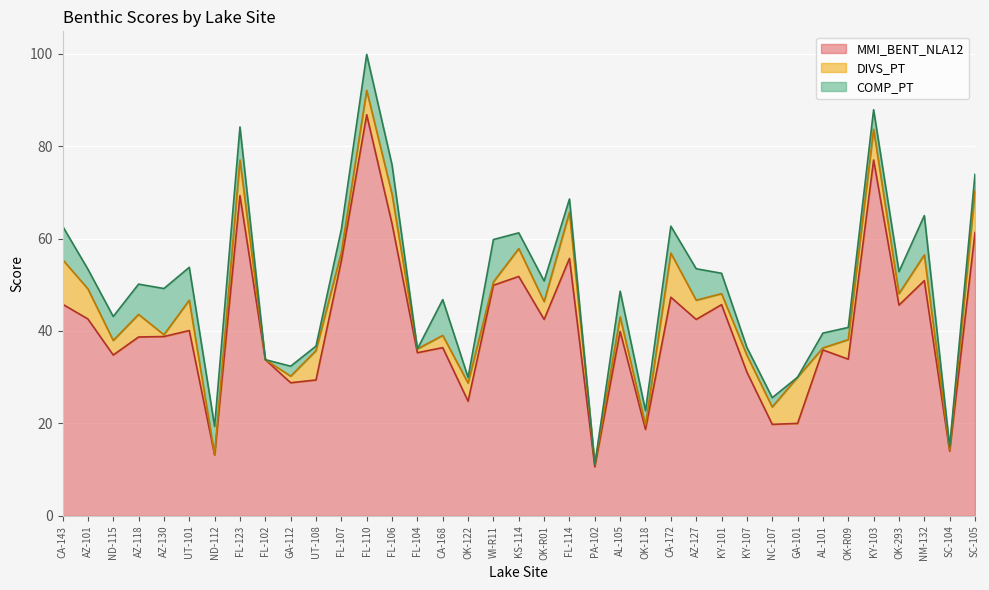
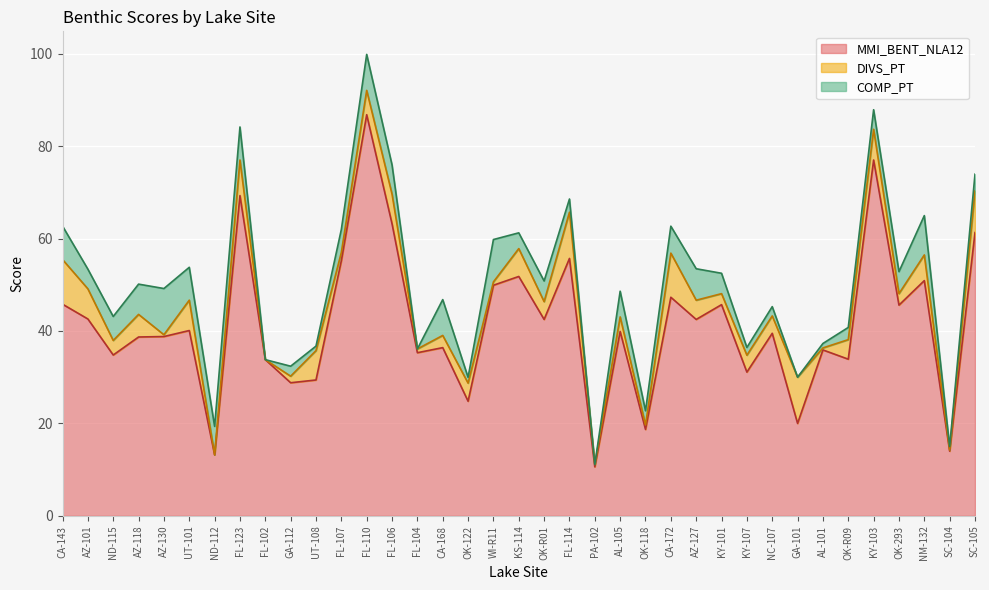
  {
    "MMI_BENT_NLA12": {
      "CA-143": 46,
      "AZ-101": 43,
      "ND-115": 35,
      "AZ-118": 39,
      "UT-101": 40,
      "FL-123": 69,
      "GA-112": 29,
      "UT-108": 29,
      "FL-107": 55,
      "FL-110": 87,
      "FL-106": 63,
      "FL-104": 35,
      "CA-168": 36,
      "OK-122": 25,
      "WI-R11": 50,
      "KS-114": 52,
      "OK-R01": 43,
      "FL-114": 56,
      "AL-105": 40,
      "OK-118": 19,
      "CA-172": 47,
      "AZ-127": 43,
      "KY-101": 46,
      "KY-107": 31,
-     "NC-107": 20,
+     "NC-107": 40,
      "GA-101": 20,
      "OK-R09": 34,
      "KY-103": 77,
      "OK-293": 46,
      "NM-132": 51,
      "SC-105": 61
    },
    "DIVS_PT": {
      "CA-143": 10,
      "AZ-101": 7,
      "ND-115": 3,
      "AZ-118": 5,
      "UT-101": 7,
      "FL-123": 8,
      "GA-112": 1,
      "UT-108": 6,
      "FL-107": 2,
      "FL-110": 5,
      "FL-106": 6,
      "CA-168": 3,
      "OK-122": 4,
      "WI-R11": 1,
      "KS-114": 6,
      "OK-R01": 4,
      "FL-114": 10,
      "AL-105": 3,
      "OK-118": 1,
      "CA-172": 10,
      "AZ-127": 4,
      "KY-101": 2,
      "KY-107": 4,
      "NC-107": 4,
      "OK-R09": 4,
      "KY-103": 7,
      "OK-293": 2,
      "NM-132": 6,
      "SC-105": 9
    },
    "COMP_PT": {
      "CA-143": 7,
      "AZ-101": 4,
      "ND-115": 5,
      "AZ-118": 7,
      "AZ-130": 10,
      "UT-101": 7,
      "ND-112": 6,
      "FL-123": 7,
      "GA-112": 2,
      "UT-108": 1,
      "FL-107": 5,
      "FL-110": 8,
      "FL-106": 6,
      "CA-168": 8,
      "OK-122": 1,
      "WI-R11": 9,
      "KS-114": 3,
      "OK-R01": 4,
      "FL-114": 3,
      "AL-105": 6,
      "OK-118": 3,
      "CA-172": 6,
      "AZ-127": 7,
      "KY-101": 4,
      "KY-107": 2,
      "NC-107": 2,
-     "AL-101": 3,
+     "AL-101": 1,
      "OK-R09": 3,
      "KY-103": 4,
      "OK-293": 5,
      "NM-132": 9,
      "SC-104": 1,
      "SC-105": 4
    }
  }
